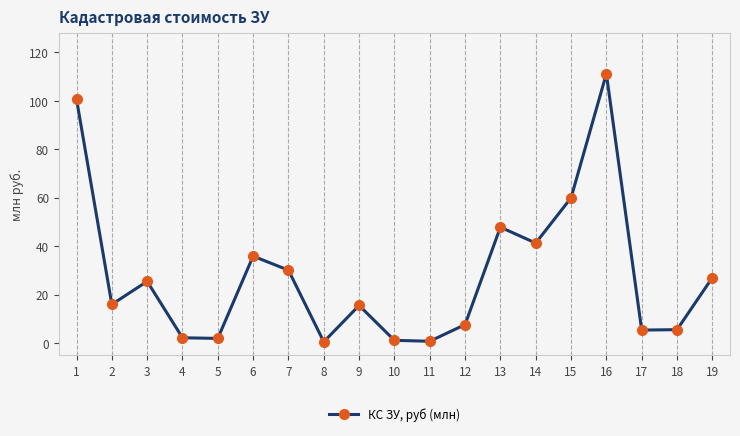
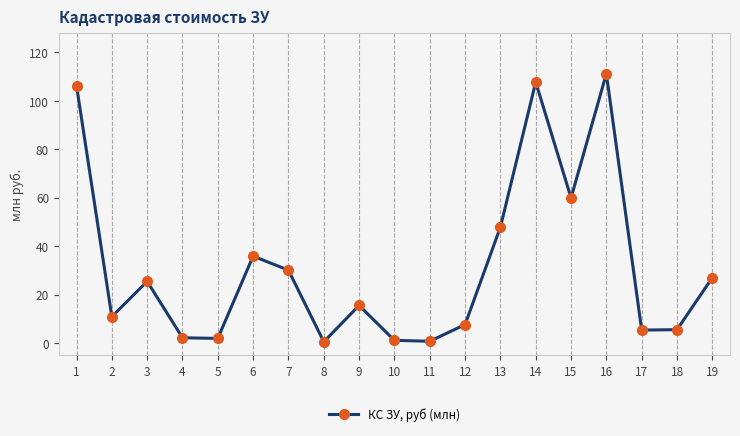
  {
-   "1": 101,
-   "2": 16,
+   "1": 106,
+   "2": 11,
    "3": 25,
    "4": 2,
    "5": 2,
    "6": 36,
    "7": 30,
    "8": 1,
    "9": 16,
    "10": 1,
    "11": 1,
    "12": 8,
    "13": 48,
-   "14": 41,
+   "14": 108,
    "15": 60,
    "16": 111,
    "17": 5,
    "18": 6,
    "19": 27
  }
